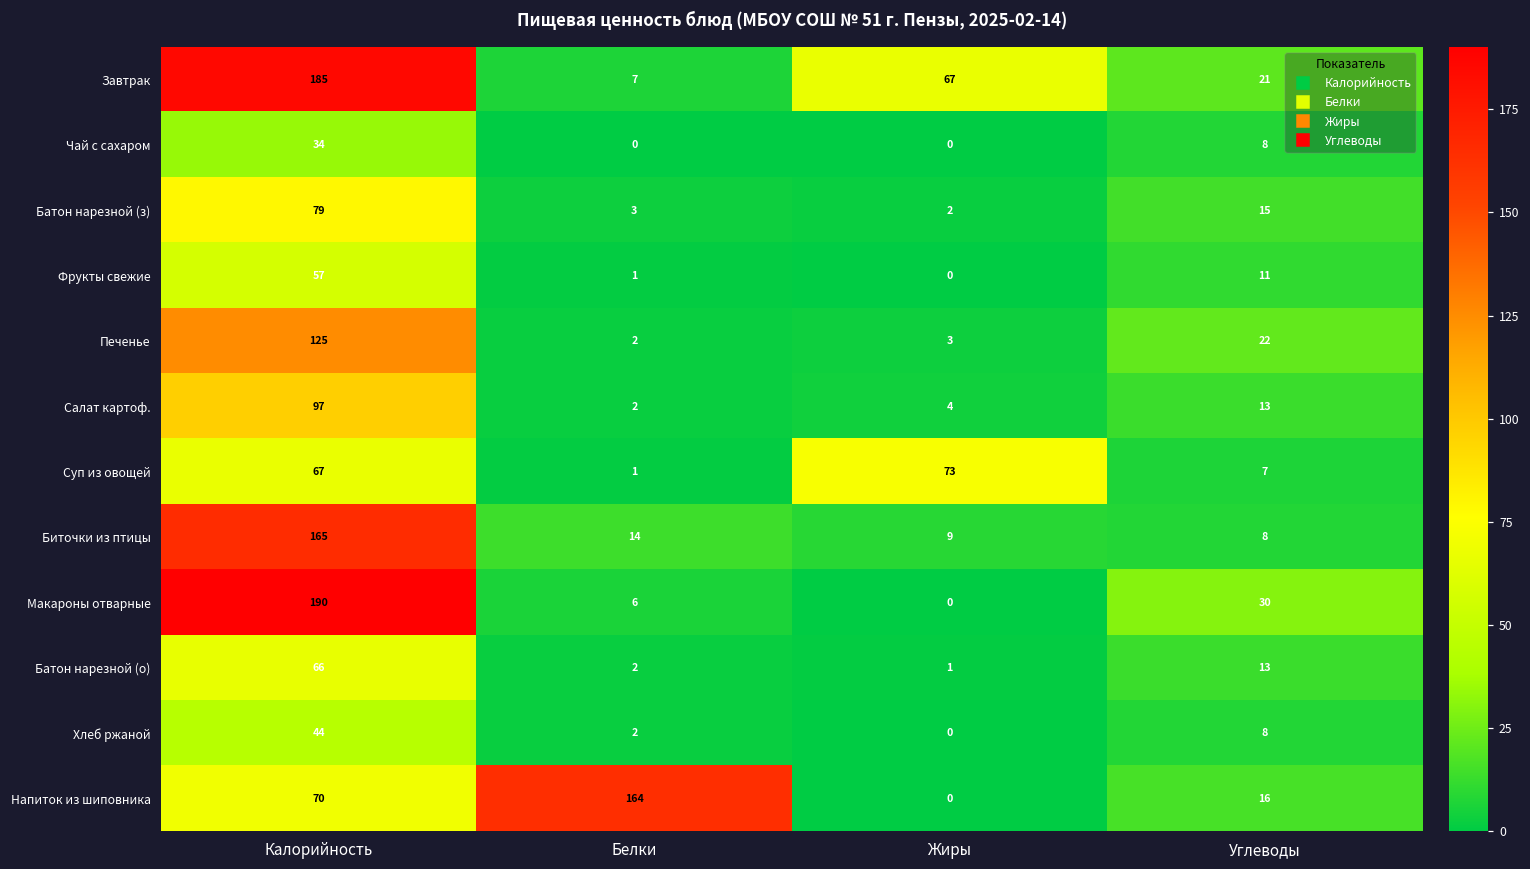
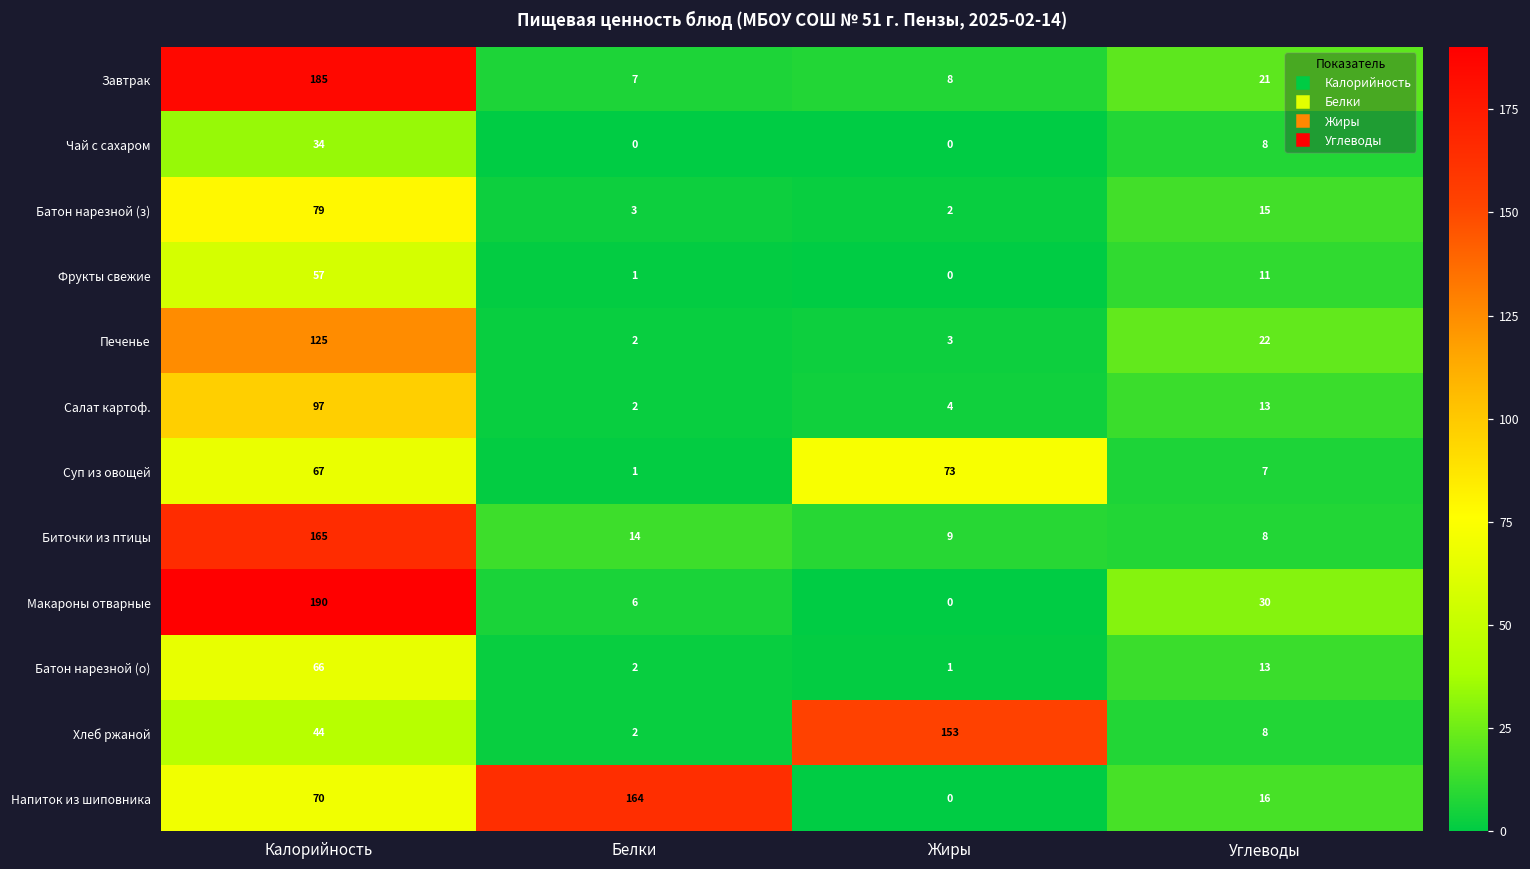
  {
    "Завтрак": {
      "Калорийность": 185,
      "Белки": 7,
-     "Жиры": 67,
+     "Жиры": 8,
      "Углеводы": 21
    },
    "Чай с сахаром": {
      "Калорийность": 34,
      "Белки": 0,
      "Жиры": 0,
      "Углеводы": 8
    },
    "Батон нарезной (з)": {
      "Калорийность": 79,
      "Белки": 3,
      "Жиры": 2,
      "Углеводы": 15
    },
    "Фрукты свежие": {
      "Калорийность": 57,
      "Белки": 1,
      "Жиры": 0,
      "Углеводы": 11
    },
    "Печенье": {
      "Калорийность": 125,
      "Белки": 2,
      "Жиры": 3,
      "Углеводы": 22
    },
    "Салат картоф.": {
      "Калорийность": 97,
      "Белки": 2,
      "Жиры": 4,
      "Углеводы": 13
    },
    "Суп из овощей": {
      "Калорийность": 67,
      "Белки": 1,
      "Жиры": 73,
      "Углеводы": 7
    },
    "Биточки из птицы": {
      "Калорийность": 165,
      "Белки": 14,
      "Жиры": 9,
      "Углеводы": 8
    },
    "Макароны отварные": {
      "Калорийность": 190,
      "Белки": 6,
      "Жиры": 0,
      "Углеводы": 30
    },
    "Батон нарезной (о)": {
      "Калорийность": 66,
      "Белки": 2,
      "Жиры": 1,
      "Углеводы": 13
    },
    "Хлеб ржаной": {
      "Калорийность": 44,
      "Белки": 2,
-     "Жиры": 0,
+     "Жиры": 153,
      "Углеводы": 8
    },
    "Напиток из шиповника": {
      "Калорийность": 70,
      "Белки": 164,
      "Жиры": 0,
      "Углеводы": 16
    }
  }
